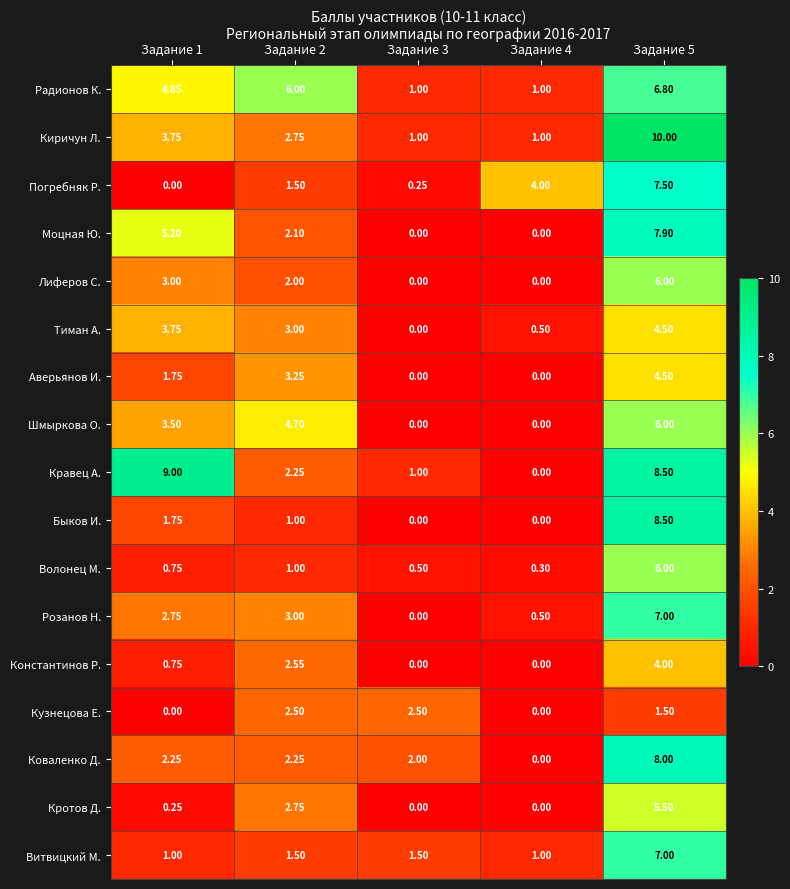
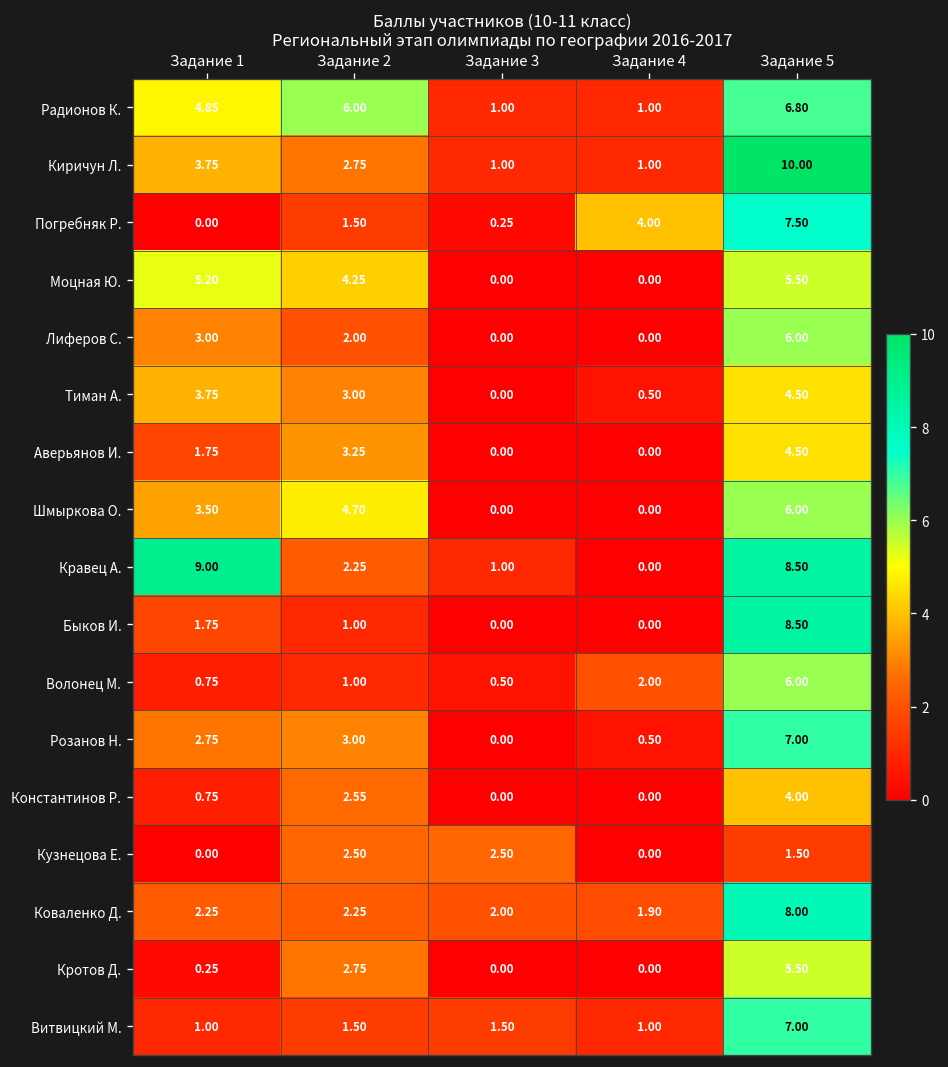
  {
    "Радионов К.": {
      "Задание 1": 4.85,
      "Задание 2": 6.00,
      "Задание 3": 1.00,
      "Задание 4": 1.00,
      "Задание 5": 6.80
    },
    "Киричун Л.": {
      "Задание 1": 3.75,
      "Задание 2": 2.75,
      "Задание 3": 1.00,
      "Задание 4": 1.00,
      "Задание 5": 10.00
    },
    "Погребняк Р.": {
      "Задание 1": 0.00,
      "Задание 2": 1.50,
      "Задание 3": 0.25,
      "Задание 4": 4.00,
      "Задание 5": 7.50
    },
    "Моцная Ю.": {
      "Задание 1": 5.20,
-     "Задание 2": 2.10,
+     "Задание 2": 4.25,
      "Задание 3": 0.00,
      "Задание 4": 0.00,
-     "Задание 5": 7.90
+     "Задание 5": 5.50
    },
    "Лиферов С.": {
      "Задание 1": 3.00,
      "Задание 2": 2.00,
      "Задание 3": 0.00,
      "Задание 4": 0.00,
      "Задание 5": 6.00
    },
    "Тиман А.": {
      "Задание 1": 3.75,
      "Задание 2": 3.00,
      "Задание 3": 0.00,
      "Задание 4": 0.50,
      "Задание 5": 4.50
    },
    "Аверьянов И.": {
      "Задание 1": 1.75,
      "Задание 2": 3.25,
      "Задание 3": 0.00,
      "Задание 4": 0.00,
      "Задание 5": 4.50
    },
    "Шмыркова О.": {
      "Задание 1": 3.50,
      "Задание 2": 4.70,
      "Задание 3": 0.00,
      "Задание 4": 0.00,
      "Задание 5": 6.00
    },
    "Кравец А.": {
      "Задание 1": 9.00,
      "Задание 2": 2.25,
      "Задание 3": 1.00,
      "Задание 4": 0.00,
      "Задание 5": 8.50
    },
    "Быков И.": {
      "Задание 1": 1.75,
      "Задание 2": 1.00,
      "Задание 3": 0.00,
      "Задание 4": 0.00,
      "Задание 5": 8.50
    },
    "Волонец М.": {
      "Задание 1": 0.75,
      "Задание 2": 1.00,
      "Задание 3": 0.50,
-     "Задание 4": 0.30,
+     "Задание 4": 2.00,
      "Задание 5": 6.00
    },
    "Розанов Н.": {
      "Задание 1": 2.75,
      "Задание 2": 3.00,
      "Задание 3": 0.00,
      "Задание 4": 0.50,
      "Задание 5": 7.00
    },
    "Константинов Р.": {
      "Задание 1": 0.75,
      "Задание 2": 2.55,
      "Задание 3": 0.00,
      "Задание 4": 0.00,
      "Задание 5": 4.00
    },
    "Кузнецова Е.": {
      "Задание 1": 0.00,
      "Задание 2": 2.50,
      "Задание 3": 2.50,
      "Задание 4": 0.00,
      "Задание 5": 1.50
    },
    "Коваленко Д.": {
      "Задание 1": 2.25,
      "Задание 2": 2.25,
      "Задание 3": 2.00,
-     "Задание 4": 0.00,
+     "Задание 4": 1.90,
      "Задание 5": 8.00
    },
    "Кротов Д.": {
      "Задание 1": 0.25,
      "Задание 2": 2.75,
      "Задание 3": 0.00,
      "Задание 4": 0.00,
      "Задание 5": 5.50
    },
    "Витвицкий М.": {
      "Задание 1": 1.00,
      "Задание 2": 1.50,
      "Задание 3": 1.50,
      "Задание 4": 1.00,
      "Задание 5": 7.00
    }
  }
